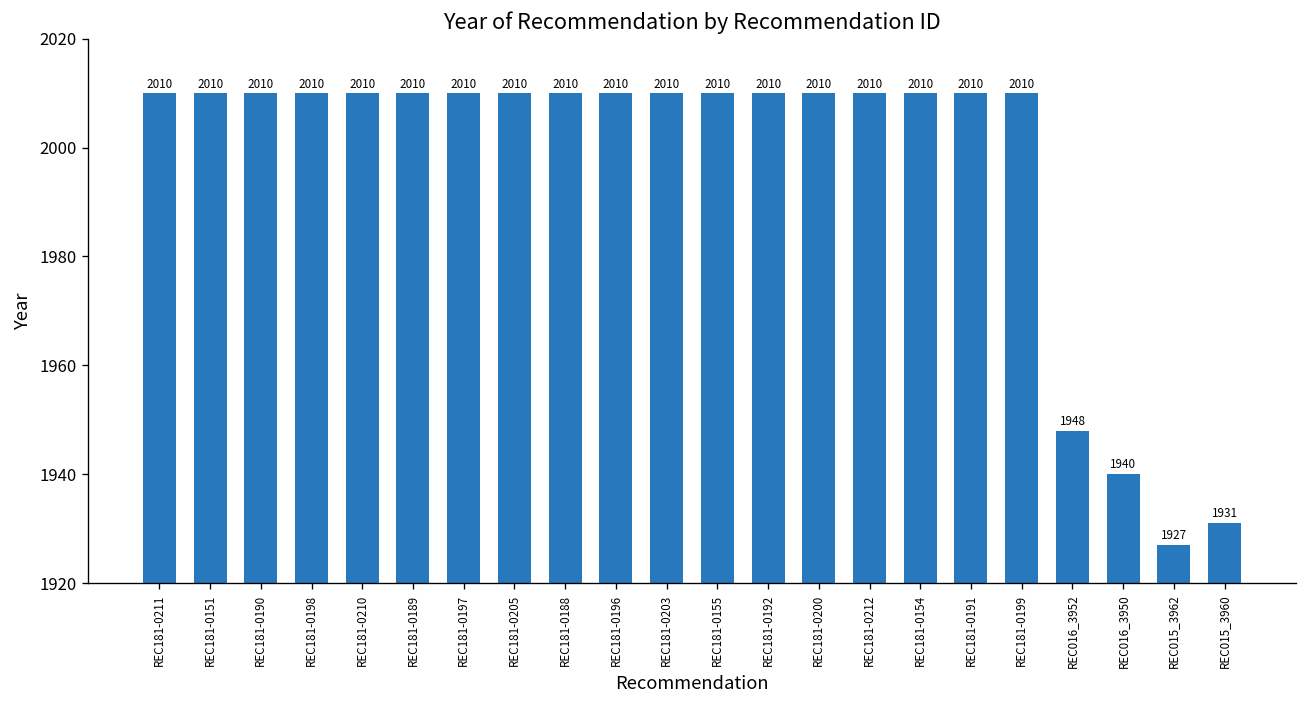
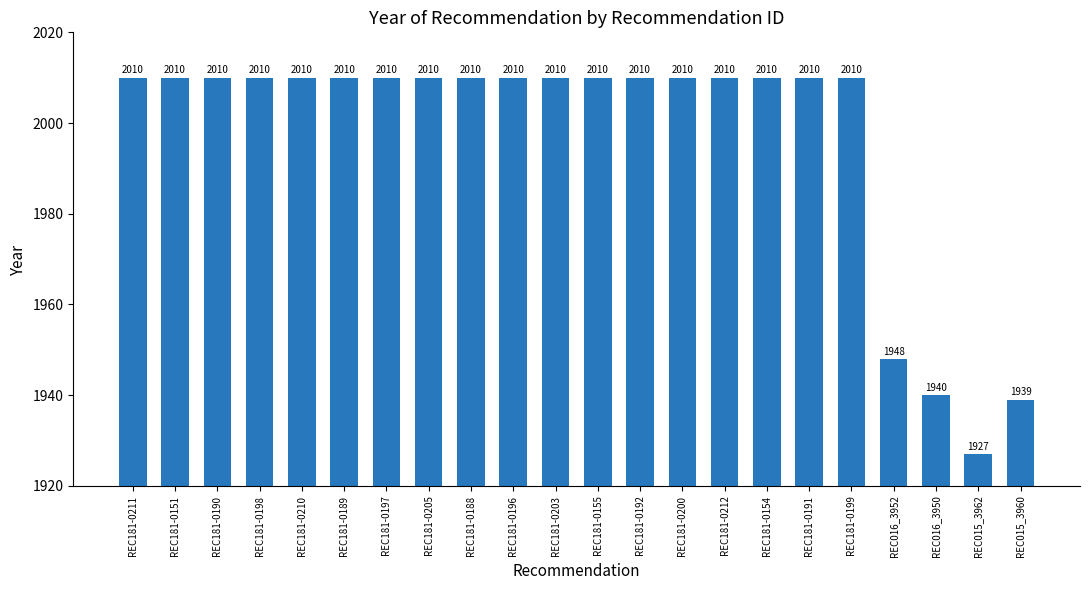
  {
    "REC181-0211": 2010,
    "REC181-0151": 2010,
    "REC181-0190": 2010,
    "REC181-0198": 2010,
    "REC181-0210": 2010,
    "REC181-0189": 2010,
    "REC181-0197": 2010,
    "REC181-0205": 2010,
    "REC181-0188": 2010,
    "REC181-0196": 2010,
    "REC181-0203": 2010,
    "REC181-0155": 2010,
    "REC181-0192": 2010,
    "REC181-0200": 2010,
    "REC181-0212": 2010,
    "REC181-0154": 2010,
    "REC181-0191": 2010,
    "REC181-0199": 2010,
    "REC016_3952": 1948,
    "REC016_3950": 1940,
    "REC015_3962": 1927,
-   "REC015_3960": 1931
+   "REC015_3960": 1939
  }
